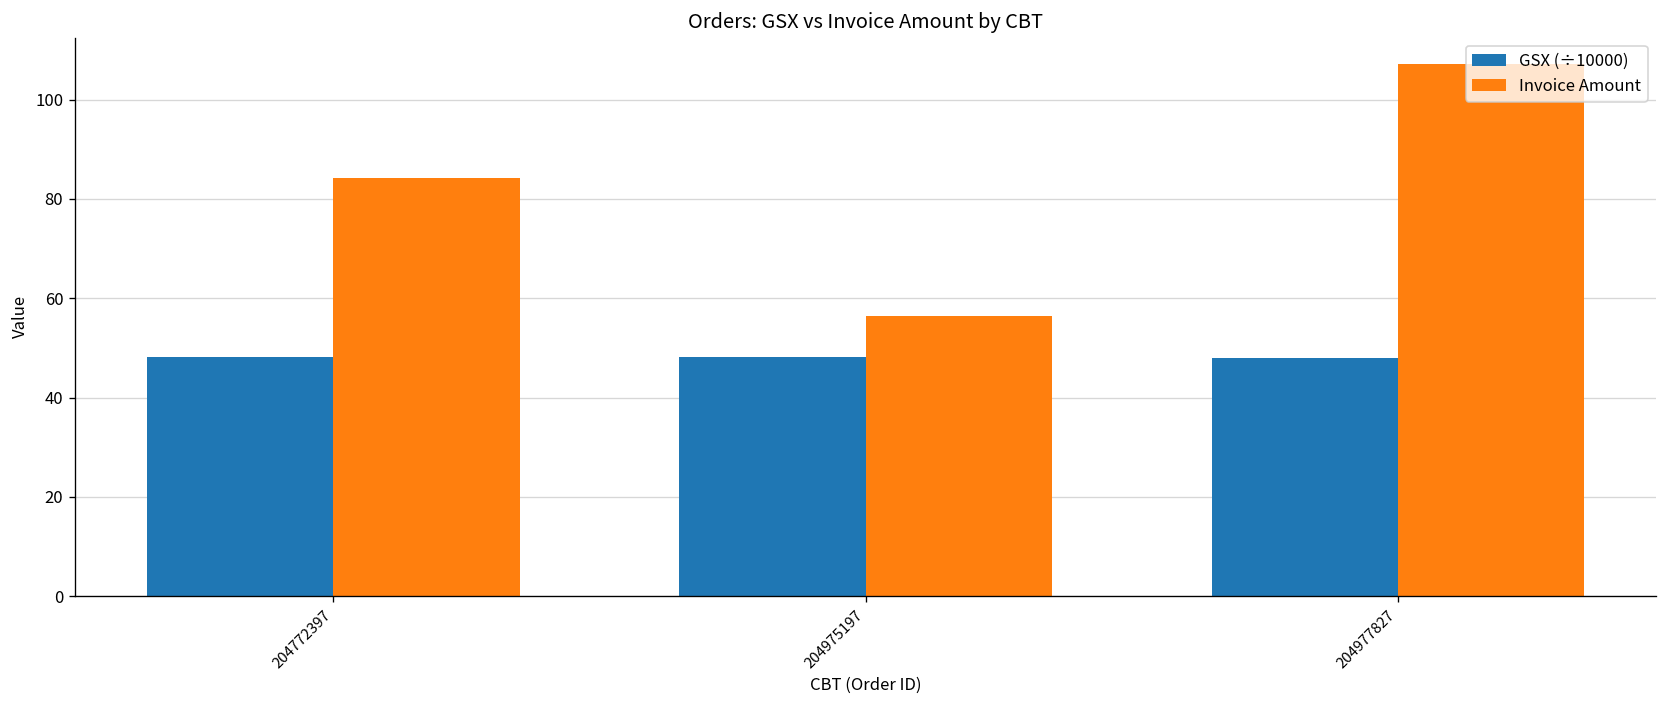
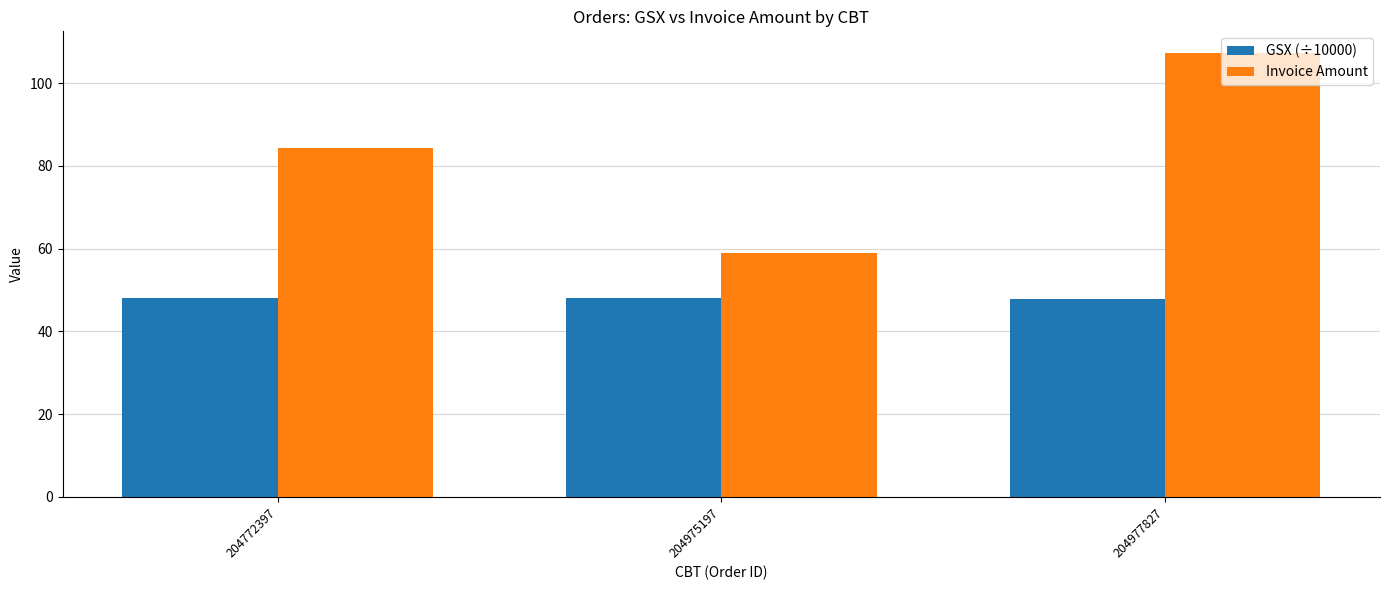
  {
    "GSX (÷10000)": {
      "204772397": 48,
      "204975197": 48,
      "204977827": 48
    },
    "Invoice Amount": {
      "204772397": 84,
-     "204975197": 56
+     "204975197": 59
    }
  }
